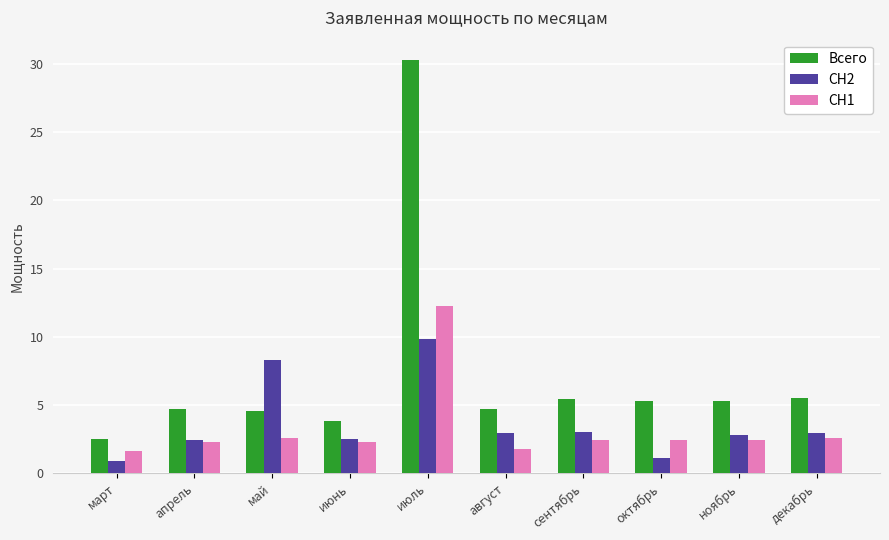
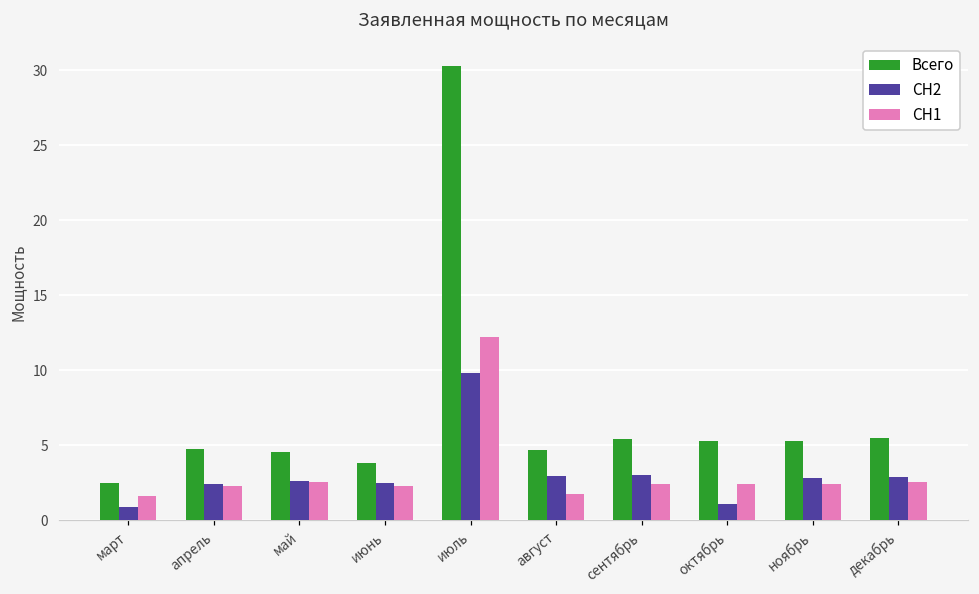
  {
    "Всего": {
      "март": 2.5,
      "апрель": 4.7,
      "май": 4.5,
      "июнь": 3.8,
      "июль": 30.3,
      "август": 4.7,
      "сентябрь": 5.4,
      "октябрь": 5.3,
      "ноябрь": 5.3,
      "декабрь": 5.5
    },
    "СН2": {
      "март": 0.9,
      "апрель": 2.4,
-     "май": 8.3,
+     "май": 2.6,
      "июнь": 2.5,
      "июль": 9.8,
      "август": 3.0,
      "сентябрь": 3.0,
      "октябрь": 1.1,
      "ноябрь": 2.8,
      "декабрь": 2.9
    },
    "СН1": {
      "март": 1.6,
      "апрель": 2.3,
      "май": 2.6,
      "июнь": 2.3,
      "июль": 12.2,
      "август": 1.8,
      "сентябрь": 2.4,
      "октябрь": 2.4,
      "ноябрь": 2.5,
      "декабрь": 2.6
    }
  }
